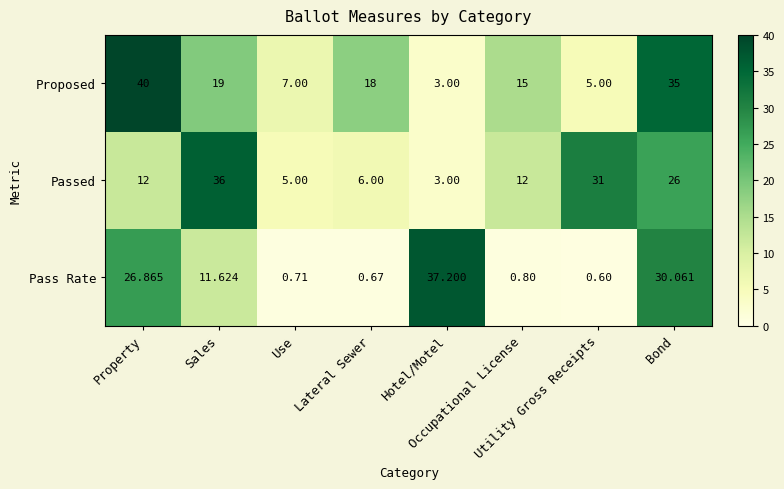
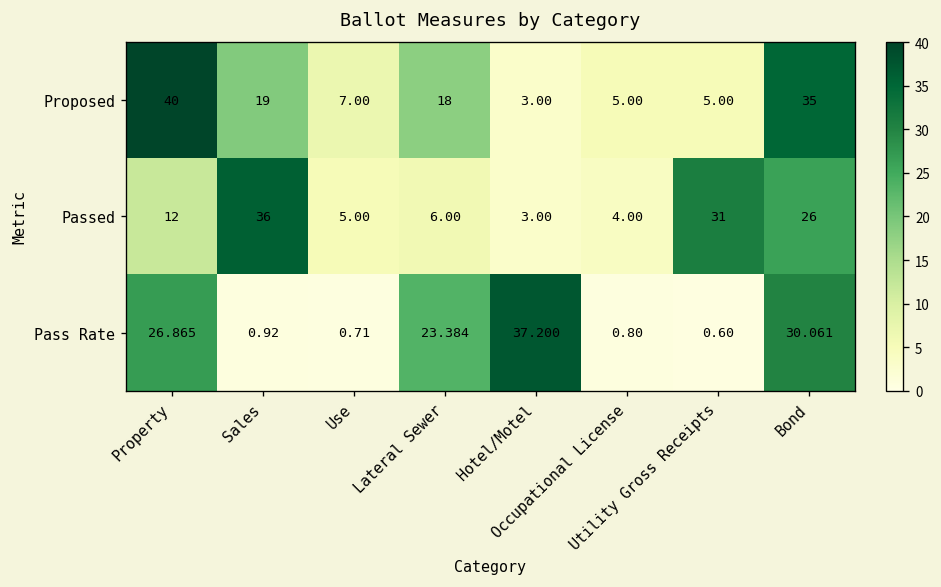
  {
    "Proposed": {
      "Property": 40,
      "Sales": 19,
      "Use": 7.00,
      "Lateral Sewer": 18,
      "Hotel/Motel": 3.00,
-     "Occupational License": 15,
+     "Occupational License": 5.00,
      "Utility Gross Receipts": 5.00,
      "Bond": 35
    },
    "Passed": {
      "Property": 12,
      "Sales": 36,
      "Use": 5.00,
      "Lateral Sewer": 6.00,
      "Hotel/Motel": 3.00,
-     "Occupational License": 12,
+     "Occupational License": 4.00,
      "Utility Gross Receipts": 31,
      "Bond": 26
    },
    "Pass Rate": {
      "Property": 26.865,
-     "Sales": 11.624,
+     "Sales": 0.92,
      "Use": 0.71,
-     "Lateral Sewer": 0.67,
+     "Lateral Sewer": 23.384,
      "Hotel/Motel": 37.200,
      "Occupational License": 0.80,
      "Utility Gross Receipts": 0.60,
      "Bond": 30.061
    }
  }
